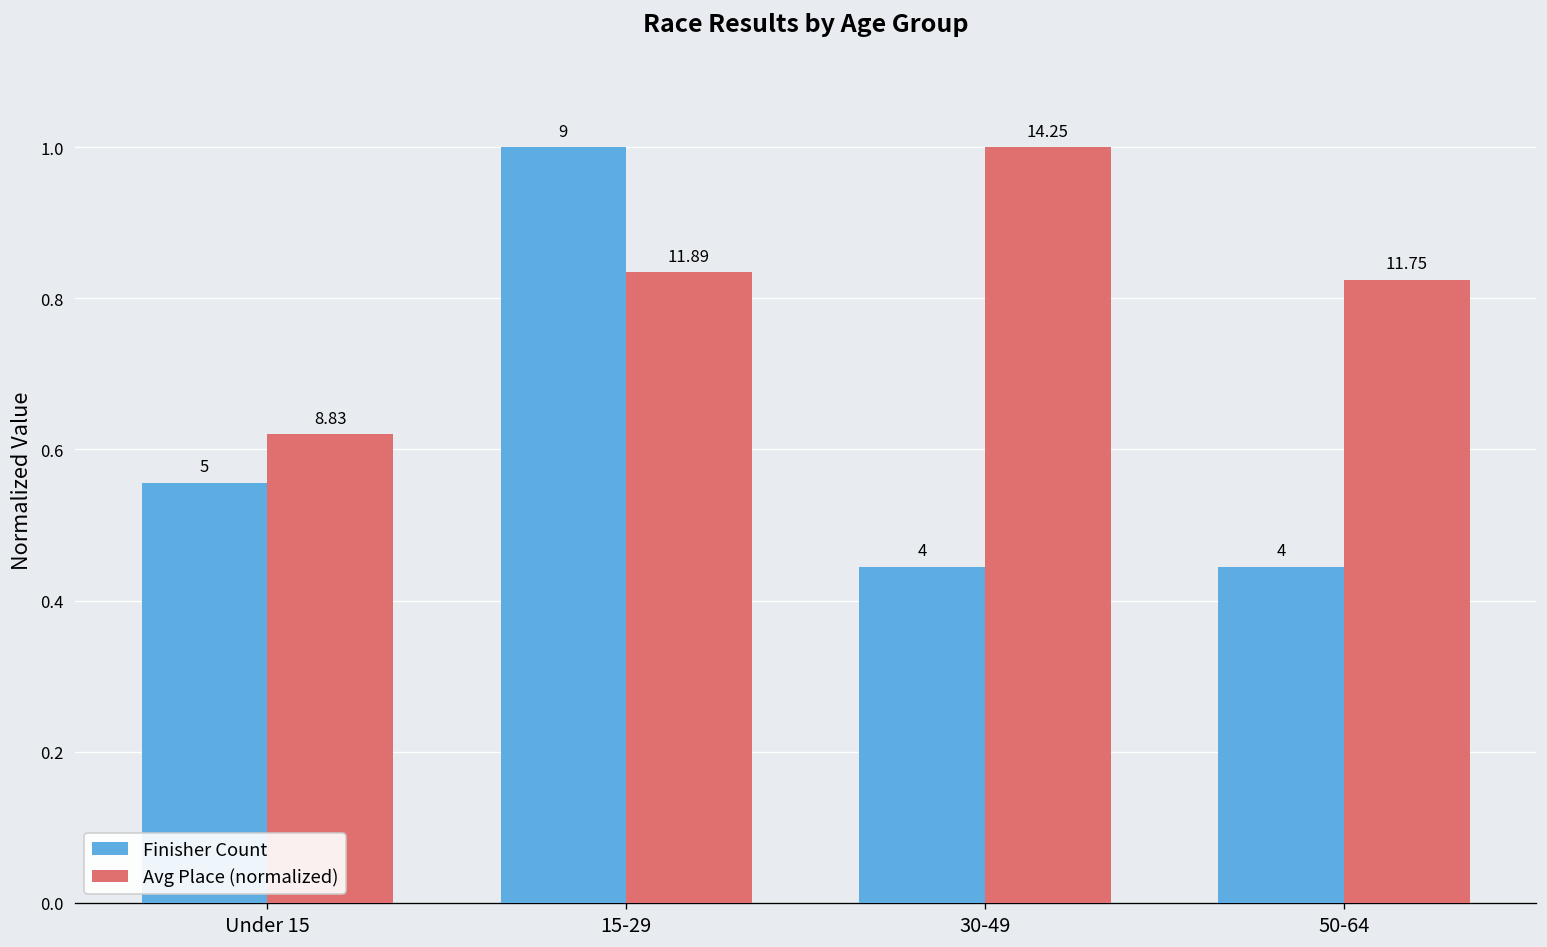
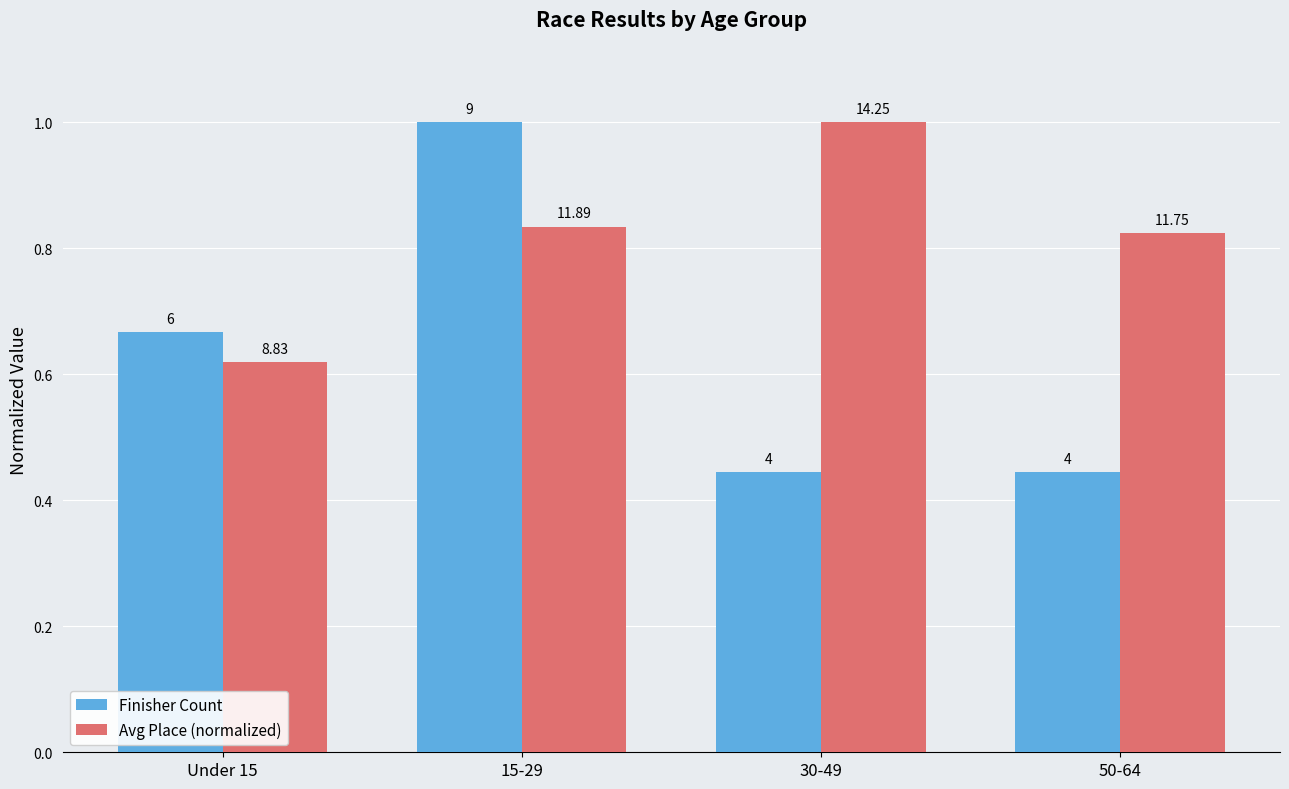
  {
    "Finisher Count": {
-     "Under 15": 5
+     "Under 15": 6
    }
  }
